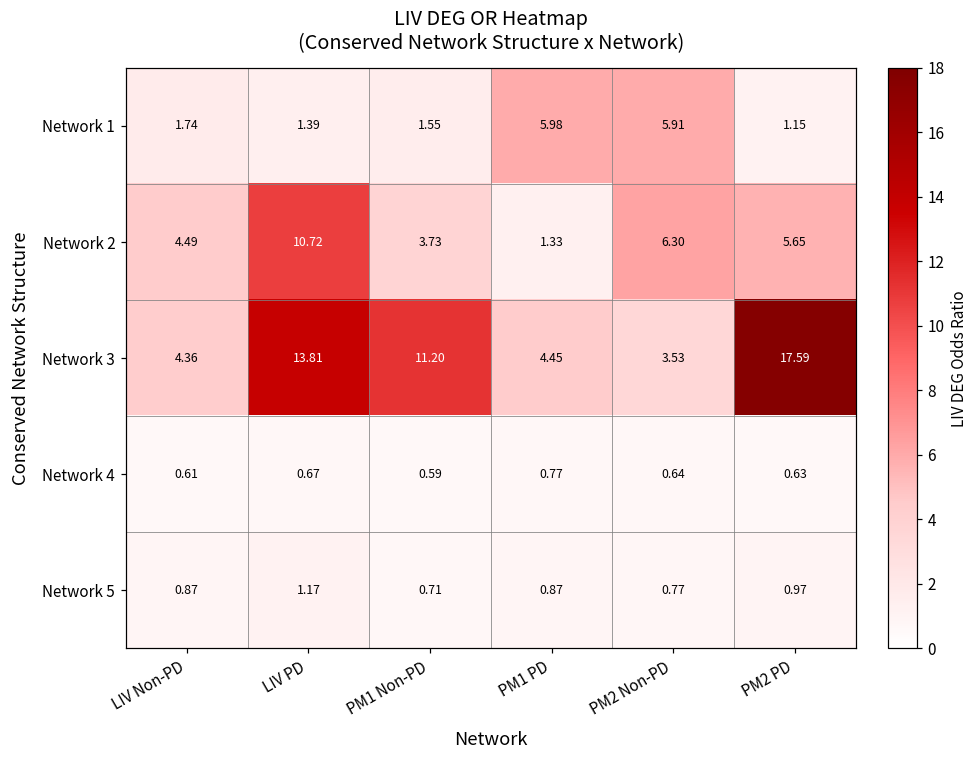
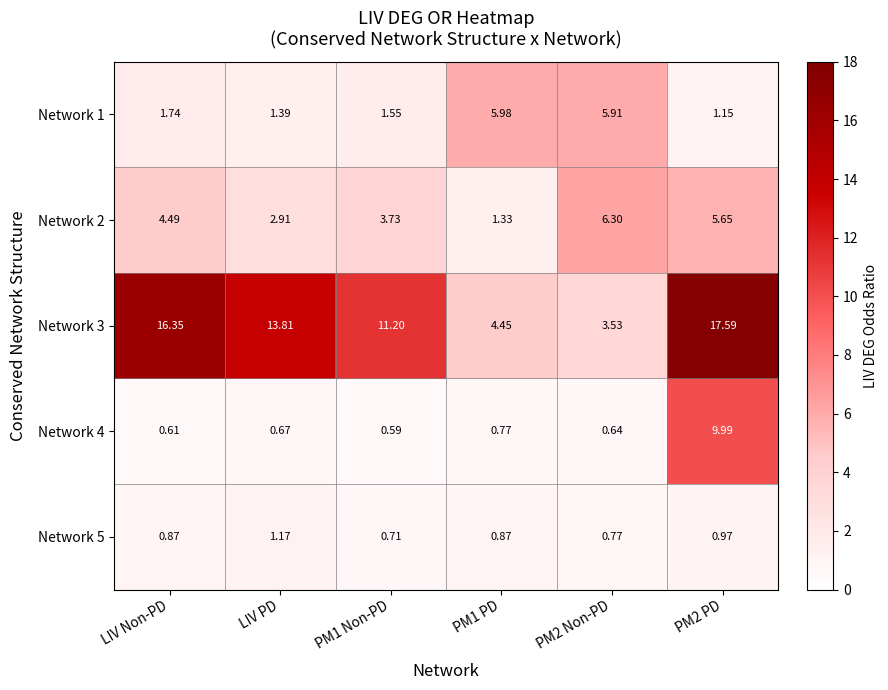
  {
    "Network 1": {
      "LIV Non-PD": 1.74,
      "LIV PD": 1.39,
      "PM1 Non-PD": 1.55,
      "PM1 PD": 5.98,
      "PM2 Non-PD": 5.91,
      "PM2 PD": 1.15
    },
    "Network 2": {
      "LIV Non-PD": 4.49,
-     "LIV PD": 10.72,
+     "LIV PD": 2.91,
      "PM1 Non-PD": 3.73,
      "PM1 PD": 1.33,
      "PM2 Non-PD": 6.30,
      "PM2 PD": 5.65
    },
    "Network 3": {
-     "LIV Non-PD": 4.36,
+     "LIV Non-PD": 16.35,
      "LIV PD": 13.81,
      "PM1 Non-PD": 11.20,
      "PM1 PD": 4.45,
      "PM2 Non-PD": 3.53,
      "PM2 PD": 17.59
    },
    "Network 4": {
      "LIV Non-PD": 0.61,
      "LIV PD": 0.67,
      "PM1 Non-PD": 0.59,
      "PM1 PD": 0.77,
      "PM2 Non-PD": 0.64,
-     "PM2 PD": 0.63
+     "PM2 PD": 9.99
    },
    "Network 5": {
      "LIV Non-PD": 0.87,
      "LIV PD": 1.17,
      "PM1 Non-PD": 0.71,
      "PM1 PD": 0.87,
      "PM2 Non-PD": 0.77,
      "PM2 PD": 0.97
    }
  }
